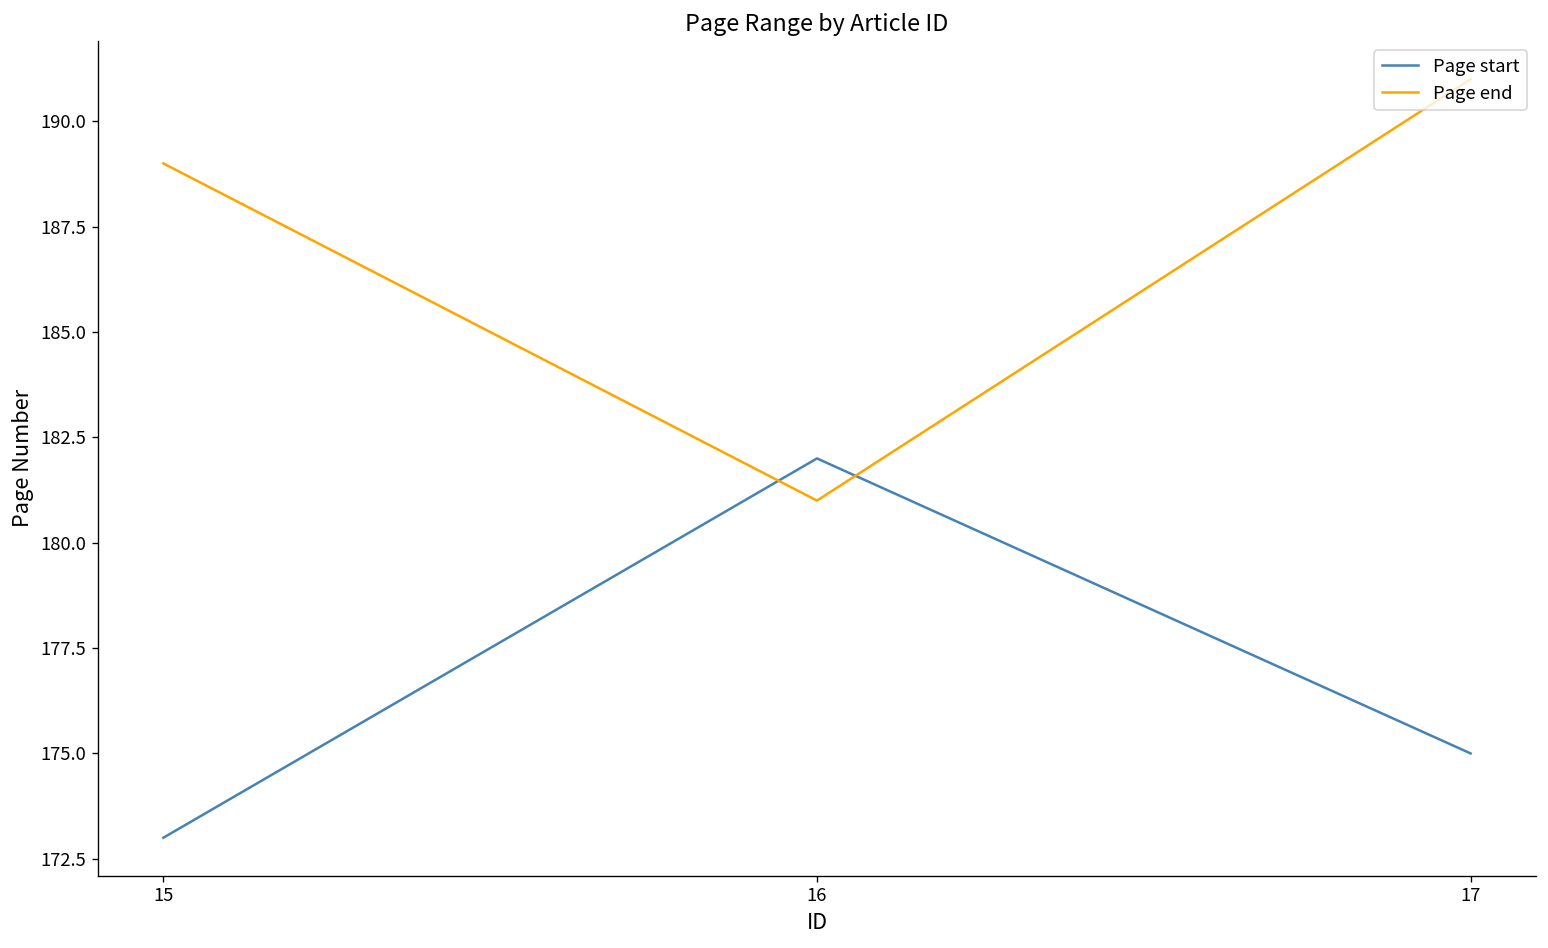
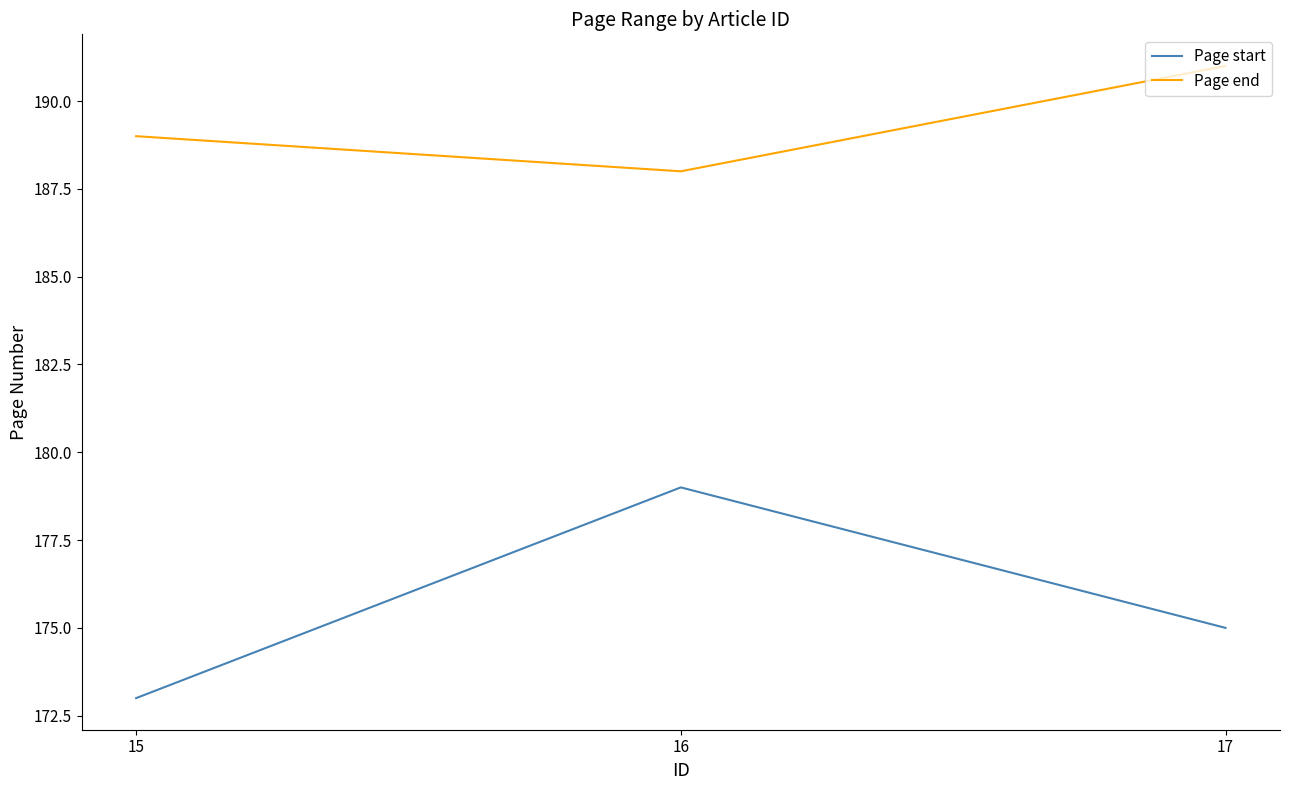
  {
    "Page start": {
      "15": 173,
-     "16": 182,
+     "16": 179,
      "17": 175
    },
    "Page end": {
      "15": 189,
-     "16": 181
+     "16": 188
    }
  }
